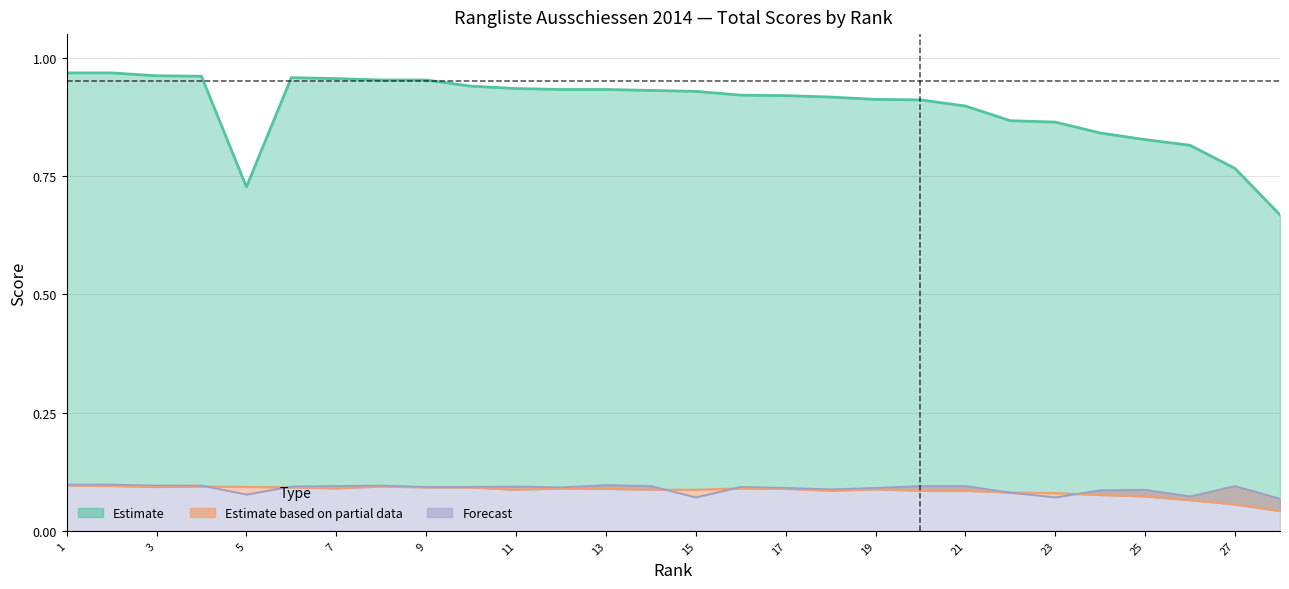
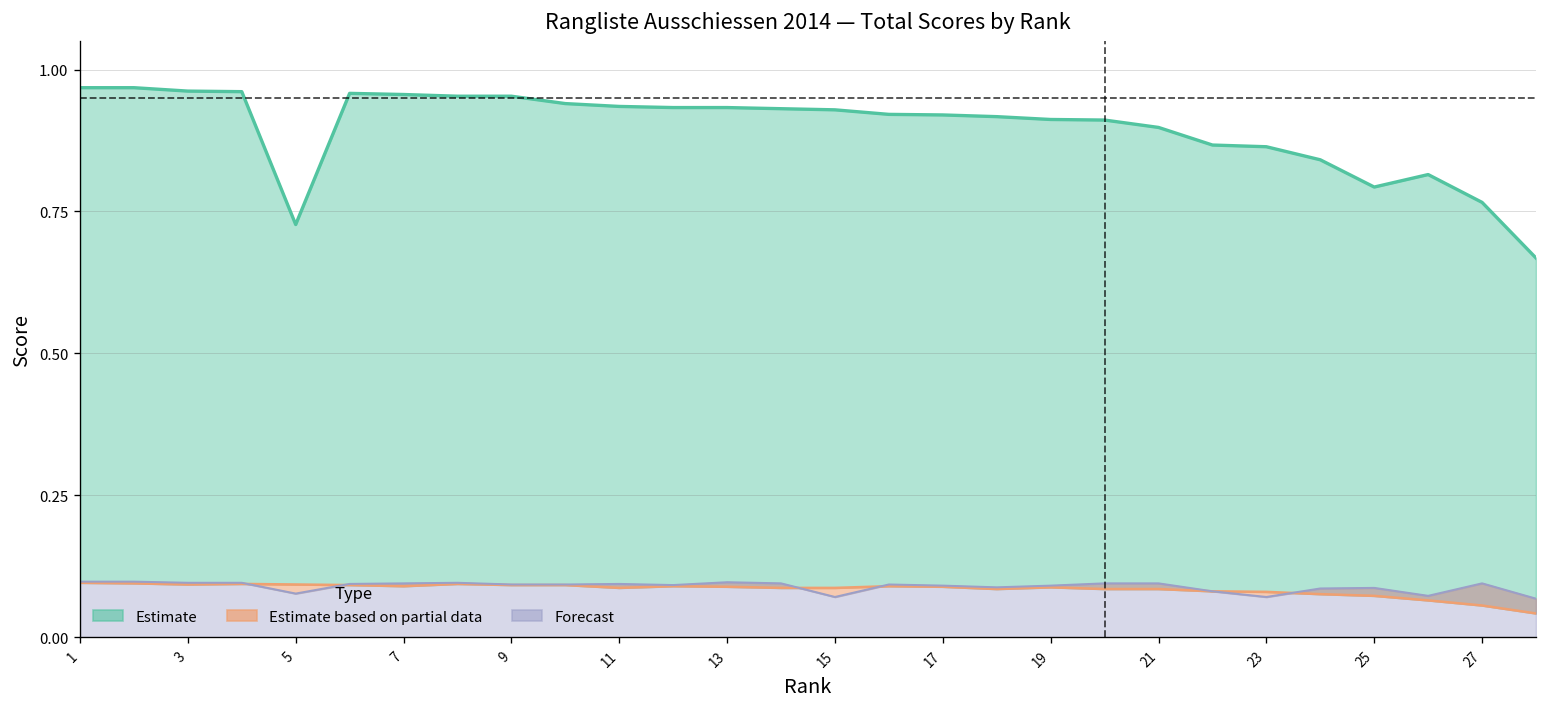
  {
    "Estimate": {
      "1": 0.97,
      "3": 0.96,
      "5": 0.73,
      "7": 0.96,
      "9": 0.95,
      "11": 0.94,
      "13": 0.93,
      "15": 0.93,
      "17": 0.92,
      "19": 0.91,
      "21": 0.90,
      "23": 0.86,
-     "25": 0.83,
+     "25": 0.79,
      "27": 0.77
    },
    "Forecast": {
      "5": 0.08,
      "15": 0.07,
      "23": 0.07
    }
  }
